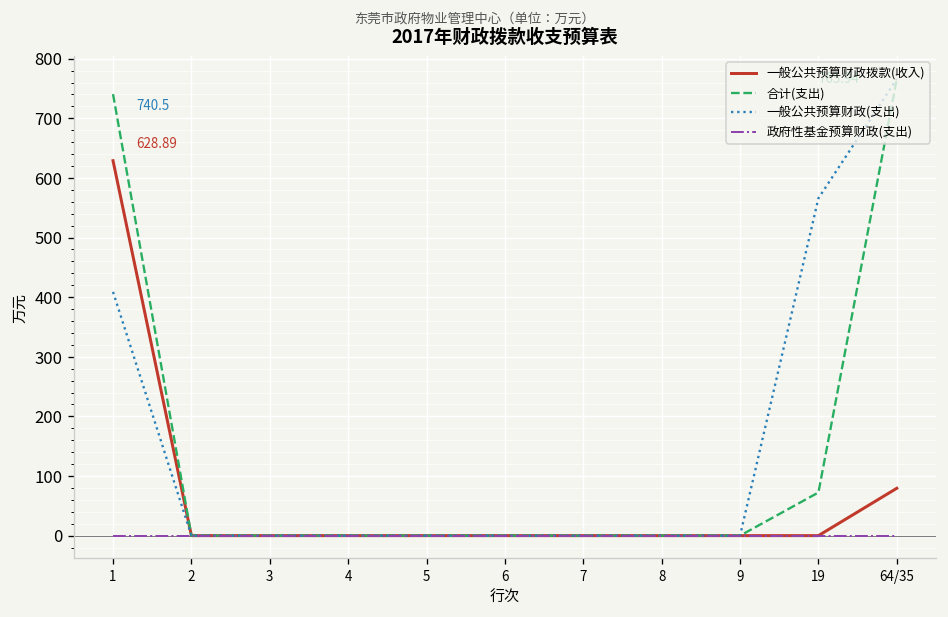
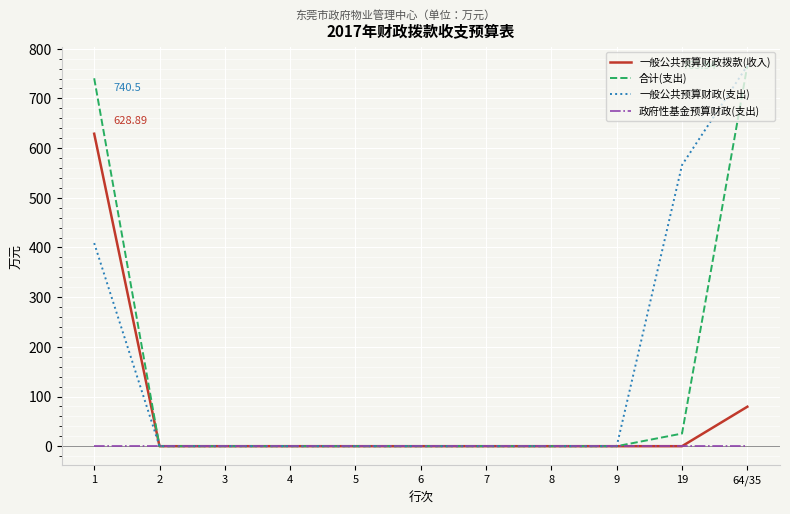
  {
    "一般公共预算财政拨款(收入)": {
      "1": 628.89
    },
    "合计(支出)": {
-     "19": 70
+     "19": 30
    },
    "一般公共预算财政(支出)": {
      "1": 410,
      "19": 570
    },
    "政府性基金预算财政(支出)": {
      "1": 0,
      "64/35": 0
    }
  }
